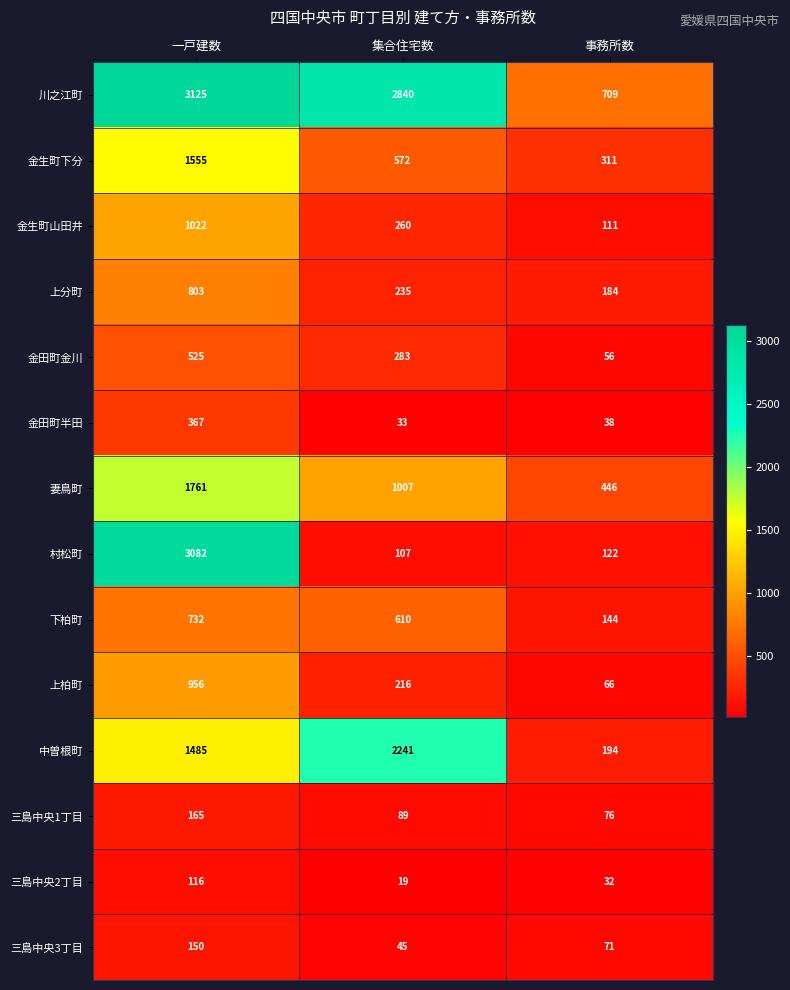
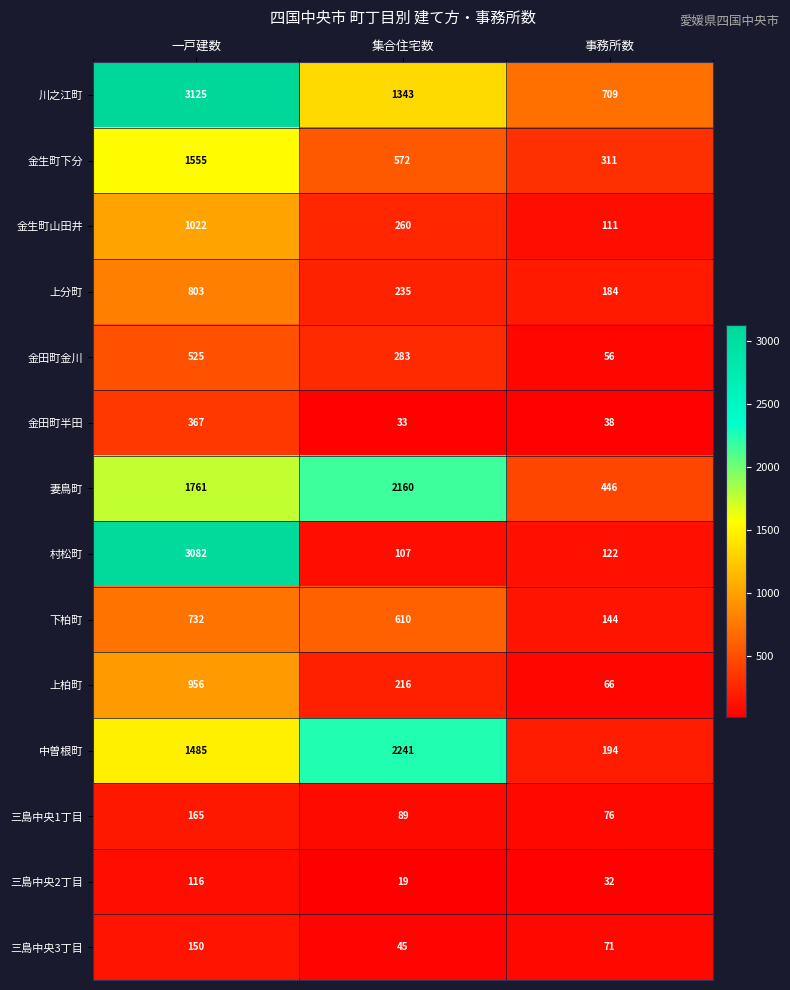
  {
    "川之江町": {
      "一戸建数": 3125,
-     "集合住宅数": 2840,
+     "集合住宅数": 1343,
      "事務所数": 709
    },
    "金生町下分": {
      "一戸建数": 1555,
      "集合住宅数": 572,
      "事務所数": 311
    },
    "金生町山田井": {
      "一戸建数": 1022,
      "集合住宅数": 260,
      "事務所数": 111
    },
    "上分町": {
      "一戸建数": 803,
      "集合住宅数": 235,
      "事務所数": 184
    },
    "金田町金川": {
      "一戸建数": 525,
      "集合住宅数": 283,
      "事務所数": 56
    },
    "金田町半田": {
      "一戸建数": 367,
      "集合住宅数": 33,
      "事務所数": 38
    },
    "妻鳥町": {
      "一戸建数": 1761,
-     "集合住宅数": 1007,
+     "集合住宅数": 2160,
      "事務所数": 446
    },
    "村松町": {
      "一戸建数": 3082,
      "集合住宅数": 107,
      "事務所数": 122
    },
    "下柏町": {
      "一戸建数": 732,
      "集合住宅数": 610,
      "事務所数": 144
    },
    "上柏町": {
      "一戸建数": 956,
      "集合住宅数": 216,
      "事務所数": 66
    },
    "中曽根町": {
      "一戸建数": 1485,
      "集合住宅数": 2241,
      "事務所数": 194
    },
    "三島中央1丁目": {
      "一戸建数": 165,
      "集合住宅数": 89,
      "事務所数": 76
    },
    "三島中央2丁目": {
      "一戸建数": 116,
      "集合住宅数": 19,
      "事務所数": 32
    },
    "三島中央3丁目": {
      "一戸建数": 150,
      "集合住宅数": 45,
      "事務所数": 71
    }
  }
